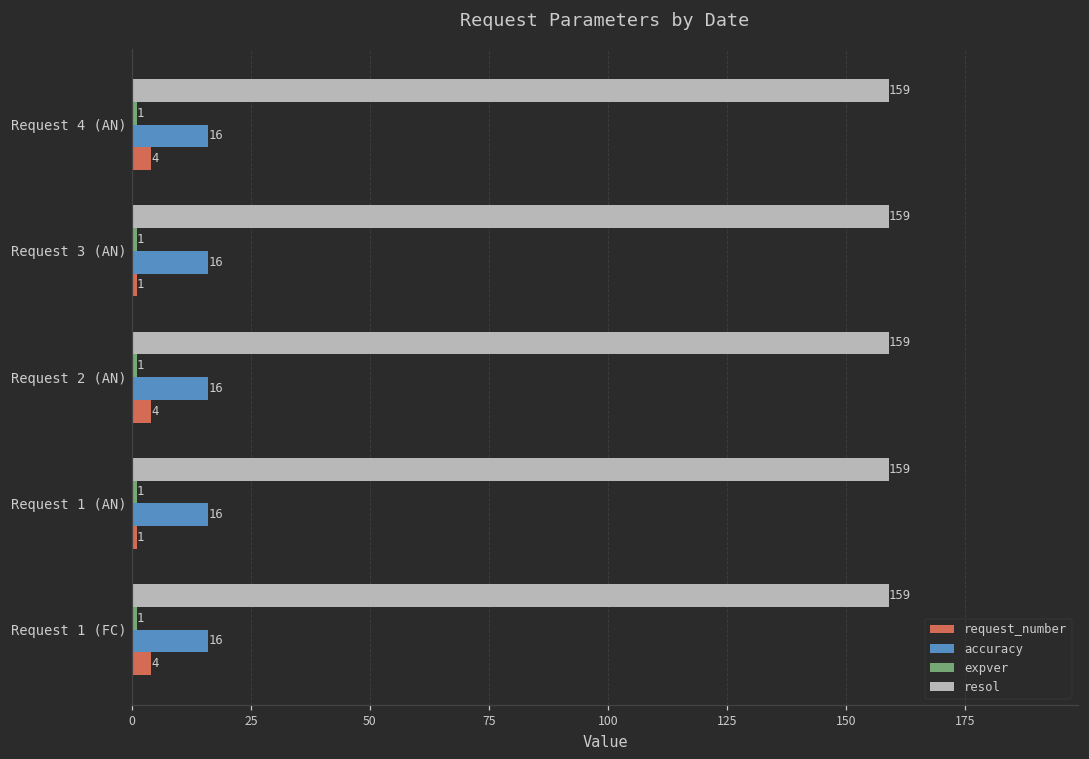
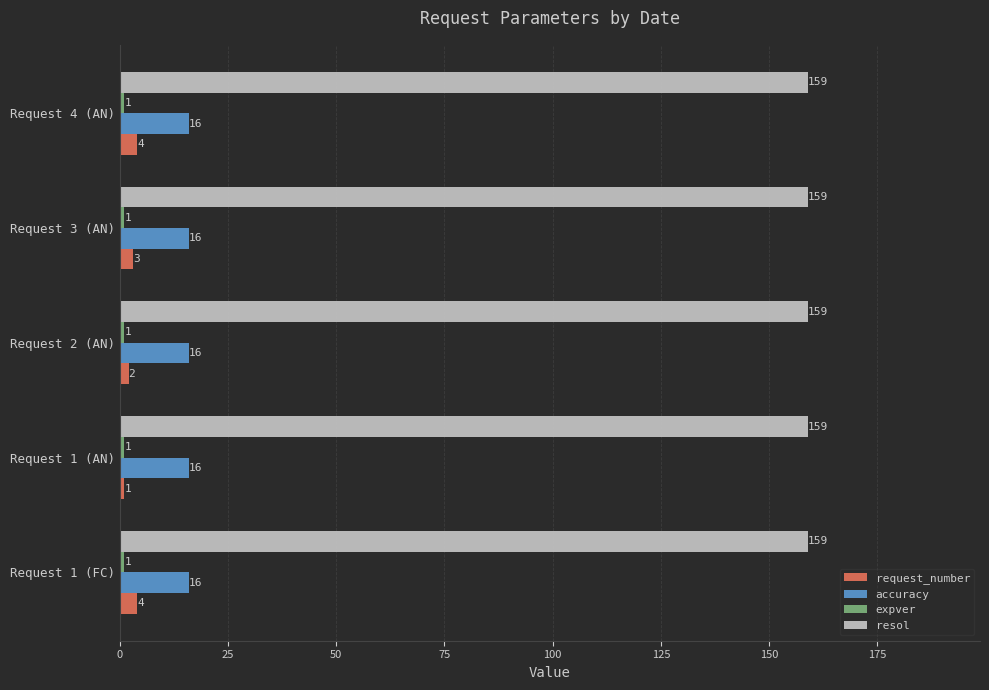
  {
    "request_number": {
      "Request 4 (AN)": 4,
-     "Request 3 (AN)": 1,
-     "Request 2 (AN)": 4,
+     "Request 3 (AN)": 3,
+     "Request 2 (AN)": 2,
      "Request 1 (AN)": 1,
      "Request 1 (FC)": 4
    },
    "accuracy": {
      "Request 4 (AN)": 16,
      "Request 3 (AN)": 16,
      "Request 2 (AN)": 16,
      "Request 1 (AN)": 16,
      "Request 1 (FC)": 16
    },
    "expver": {
      "Request 4 (AN)": 1,
      "Request 3 (AN)": 1,
      "Request 2 (AN)": 1,
      "Request 1 (AN)": 1,
      "Request 1 (FC)": 1
    },
    "resol": {
      "Request 4 (AN)": 159,
      "Request 3 (AN)": 159,
      "Request 2 (AN)": 159,
      "Request 1 (AN)": 159,
      "Request 1 (FC)": 159
    }
  }
